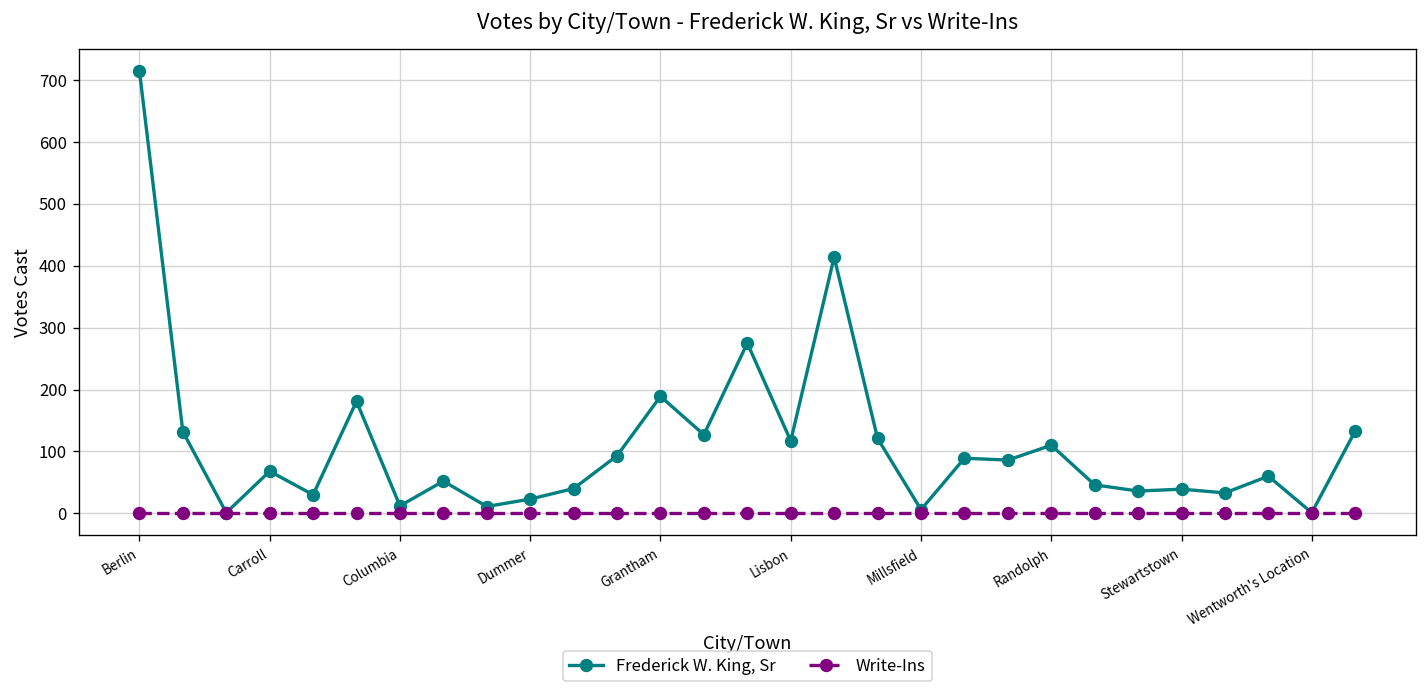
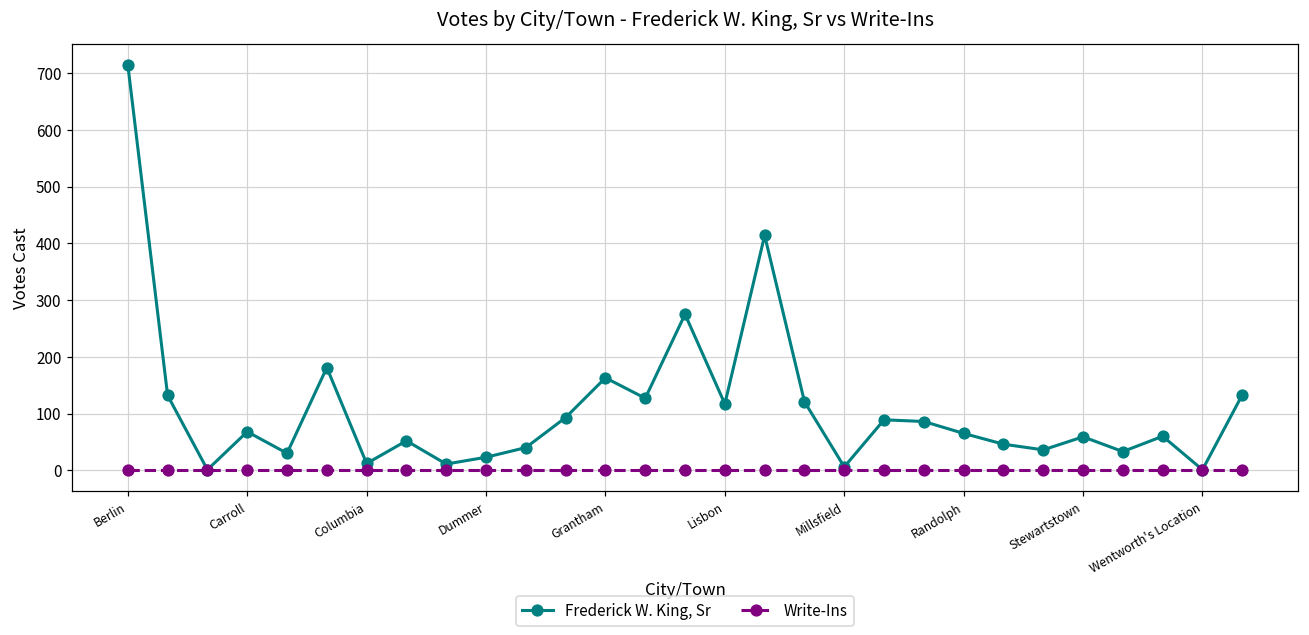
  {
    "Frederick W. King, Sr": {
      "Berlin": 720,
      "Carroll": 70,
      "Columbia": 10,
      "Dummer": 20,
-     "Grantham": 190,
+     "Grantham": 160,
      "Lisbon": 120,
      "Millsfield": 10,
-     "Randolph": 110,
-     "Stewartstown": 40
+     "Randolph": 70,
+     "Stewartstown": 60
    },
    "Write-Ins": {
      "Berlin": 0,
      "Carroll": 0,
      "Columbia": 0,
      "Dummer": 0,
      "Grantham": 0,
      "Lisbon": 0,
      "Millsfield": 0,
      "Randolph": 0,
      "Stewartstown": 0
    }
  }
